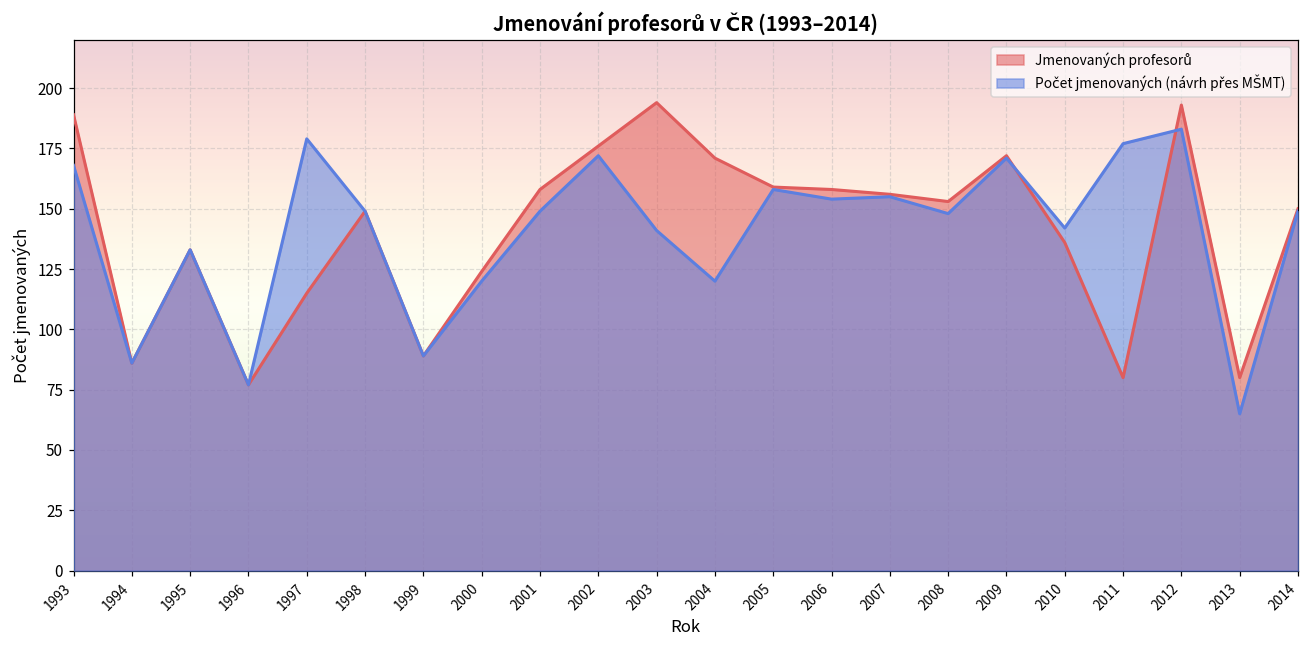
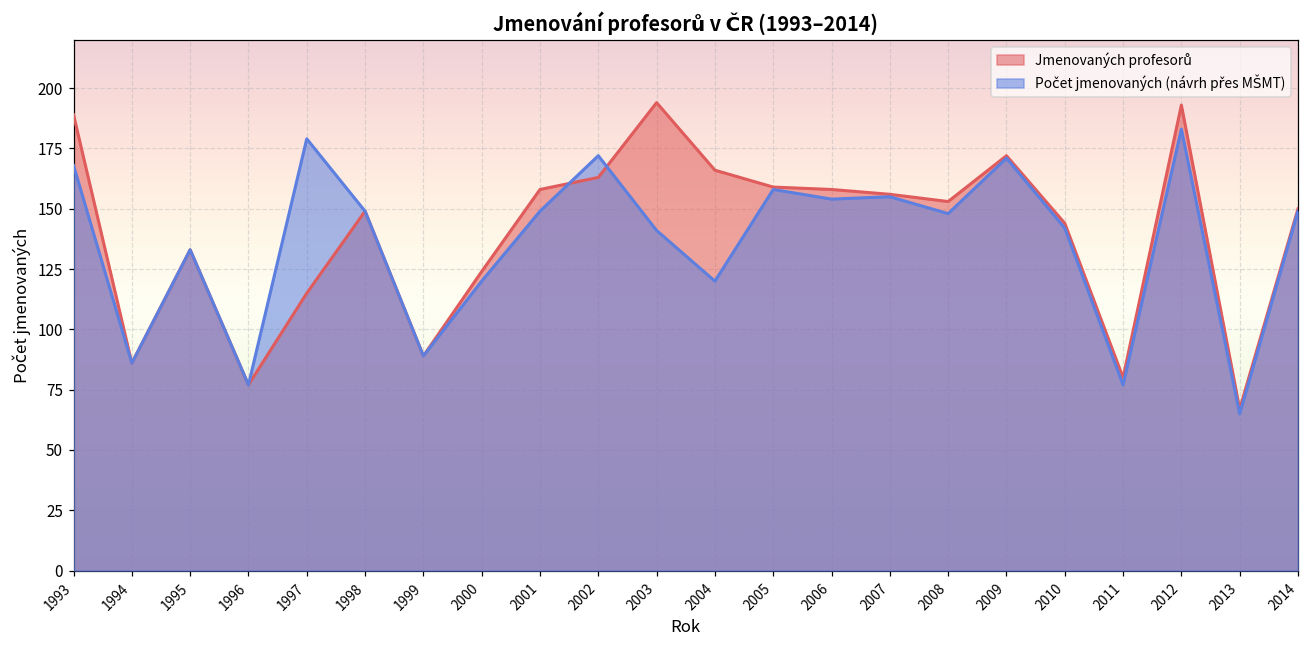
  {
    "Jmenovaných profesorů": {
      "1993": 189,
      "1997": 115,
      "2000": 124,
      "2001": 158,
-     "2002": 176,
+     "2002": 163,
      "2003": 194,
-     "2004": 171,
+     "2004": 166,
      "2006": 158,
      "2008": 153,
-     "2010": 136,
+     "2010": 144,
      "2011": 80,
      "2012": 193,
-     "2013": 80
+     "2013": 67
    },
    "Počet jmenovaných (návrh přes MŠMT)": {
      "1993": 168,
      "1997": 179,
      "2000": 120,
      "2001": 149,
      "2002": 172,
      "2003": 141,
      "2004": 120,
      "2006": 154,
      "2008": 148,
      "2010": 142,
-     "2011": 177,
+     "2011": 77,
      "2012": 183,
      "2013": 65
    }
  }
